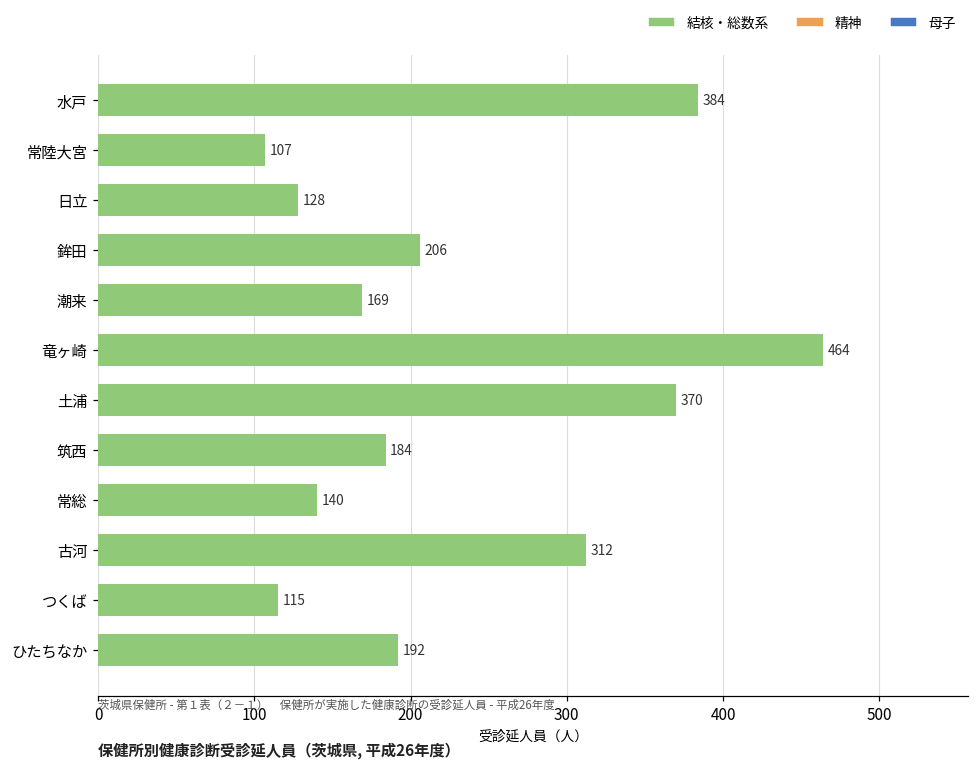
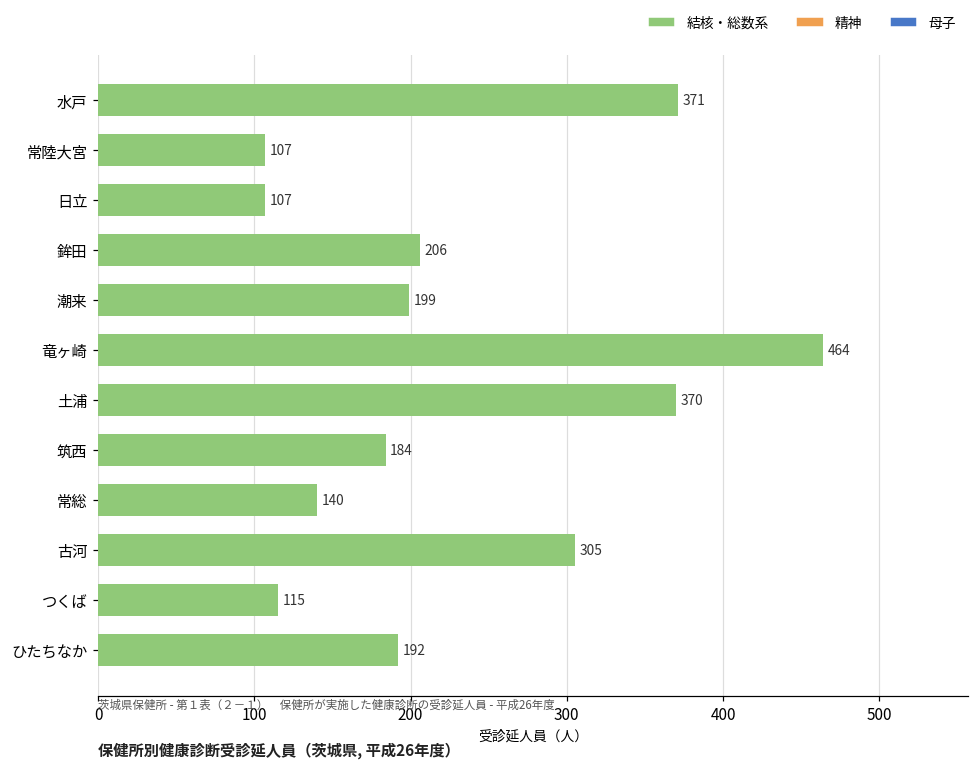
  {
-   "水戸": 384,
+   "水戸": 371,
    "常陸大宮": 107,
-   "日立": 128,
+   "日立": 107,
    "鉾田": 206,
-   "潮来": 169,
+   "潮来": 199,
    "竜ヶ崎": 464,
    "土浦": 370,
    "筑西": 184,
    "常総": 140,
-   "古河": 312,
+   "古河": 305,
    "つくば": 115,
    "ひたちなか": 192
  }
